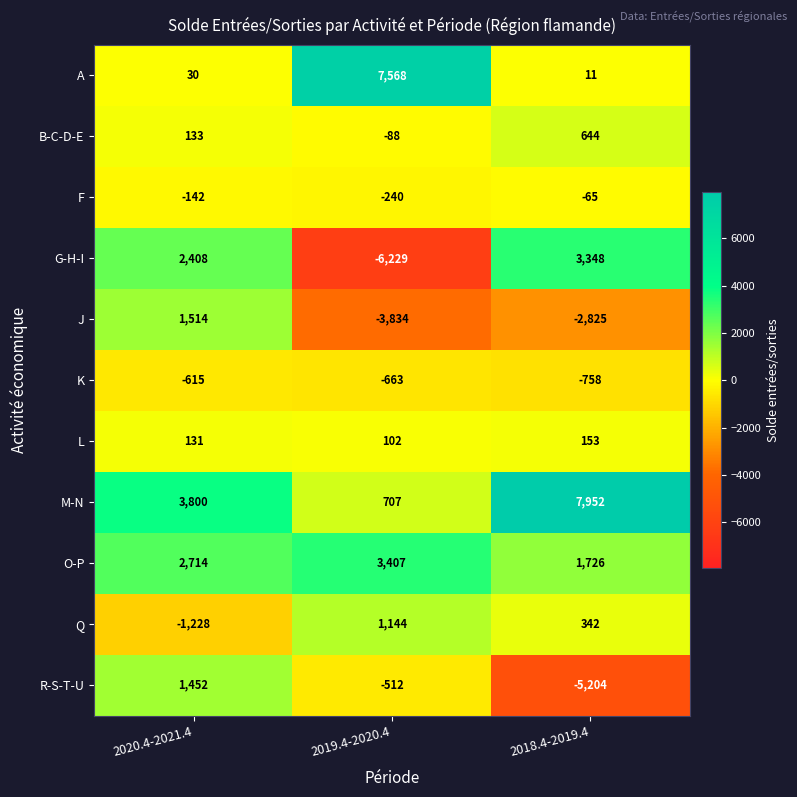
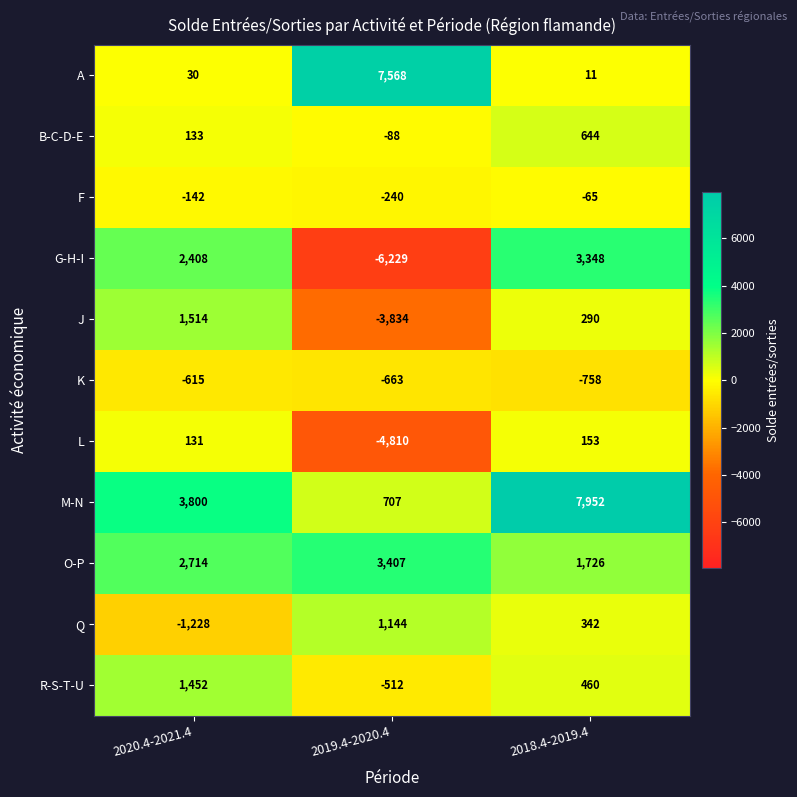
  {
    "A": {
      "2020.4-2021.4": "30",
      "2019.4-2020.4": "7,568",
      "2018.4-2019.4": "11"
    },
    "B-C-D-E": {
      "2020.4-2021.4": "133",
      "2019.4-2020.4": "-88",
      "2018.4-2019.4": "644"
    },
    "F": {
      "2020.4-2021.4": "-142",
      "2019.4-2020.4": "-240",
      "2018.4-2019.4": "-65"
    },
    "G-H-I": {
      "2020.4-2021.4": "2,408",
      "2019.4-2020.4": "-6,229",
      "2018.4-2019.4": "3,348"
    },
    "J": {
      "2020.4-2021.4": "1,514",
      "2019.4-2020.4": "-3,834",
-     "2018.4-2019.4": "-2,825"
+     "2018.4-2019.4": "290"
    },
    "K": {
      "2020.4-2021.4": "-615",
      "2019.4-2020.4": "-663",
      "2018.4-2019.4": "-758"
    },
    "L": {
      "2020.4-2021.4": "131",
-     "2019.4-2020.4": "102",
+     "2019.4-2020.4": "-4,810",
      "2018.4-2019.4": "153"
    },
    "M-N": {
      "2020.4-2021.4": "3,800",
      "2019.4-2020.4": "707",
      "2018.4-2019.4": "7,952"
    },
    "O-P": {
      "2020.4-2021.4": "2,714",
      "2019.4-2020.4": "3,407",
      "2018.4-2019.4": "1,726"
    },
    "Q": {
      "2020.4-2021.4": "-1,228",
      "2019.4-2020.4": "1,144",
      "2018.4-2019.4": "342"
    },
    "R-S-T-U": {
      "2020.4-2021.4": "1,452",
      "2019.4-2020.4": "-512",
-     "2018.4-2019.4": "-5,204"
+     "2018.4-2019.4": "460"
    }
  }
